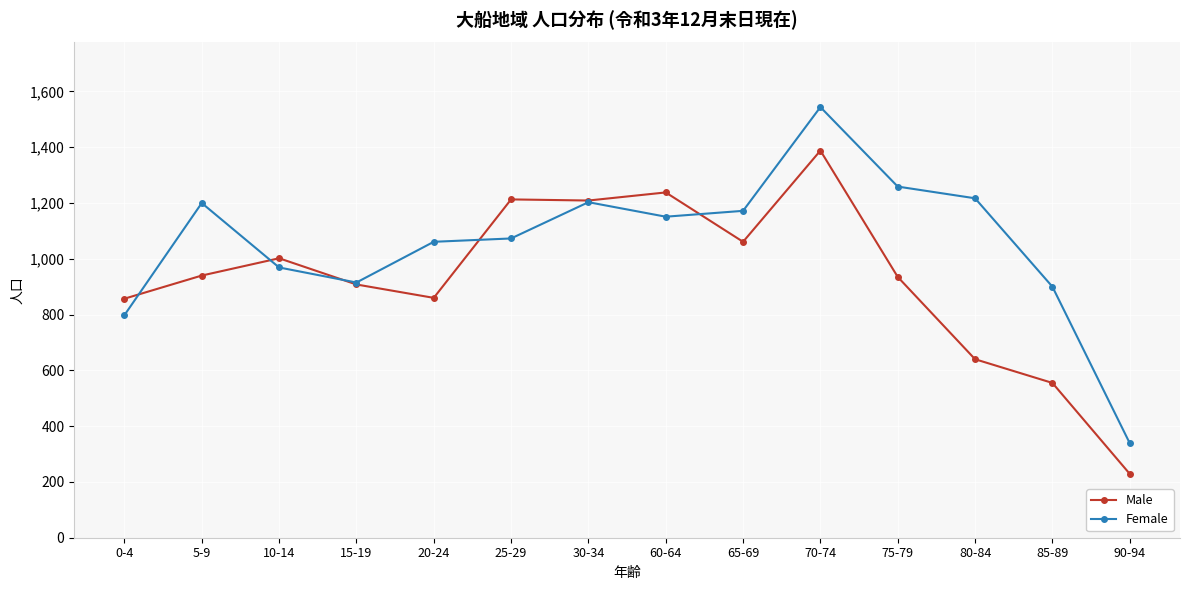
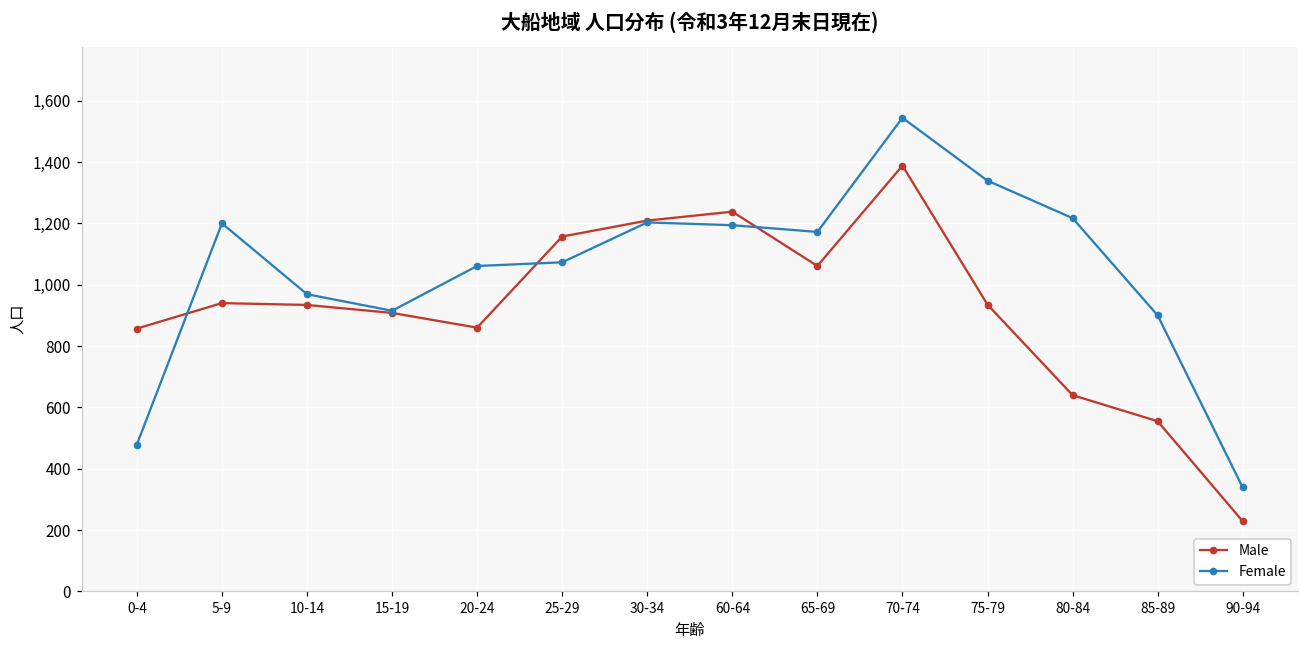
  {
    "Male": {
      "0-4": "860",
      "5-9": "940",
-     "10-14": "1,000",
+     "10-14": "930",
      "20-24": "860",
-     "25-29": "1,210",
+     "25-29": "1,160",
      "60-64": "1,240",
      "65-69": "1,060",
      "70-74": "1,390",
      "75-79": "940",
      "80-84": "640",
      "85-89": "560",
      "90-94": "230"
    },
    "Female": {
-     "0-4": "800",
+     "0-4": "480",
      "5-9": "1,200",
      "10-14": "970",
      "20-24": "1,060",
      "25-29": "1,070",
-     "60-64": "1,150",
+     "60-64": "1,190",
      "65-69": "1,170",
      "70-74": "1,540",
-     "75-79": "1,260",
+     "75-79": "1,340",
      "80-84": "1,220",
      "85-89": "900",
      "90-94": "340"
    }
  }
